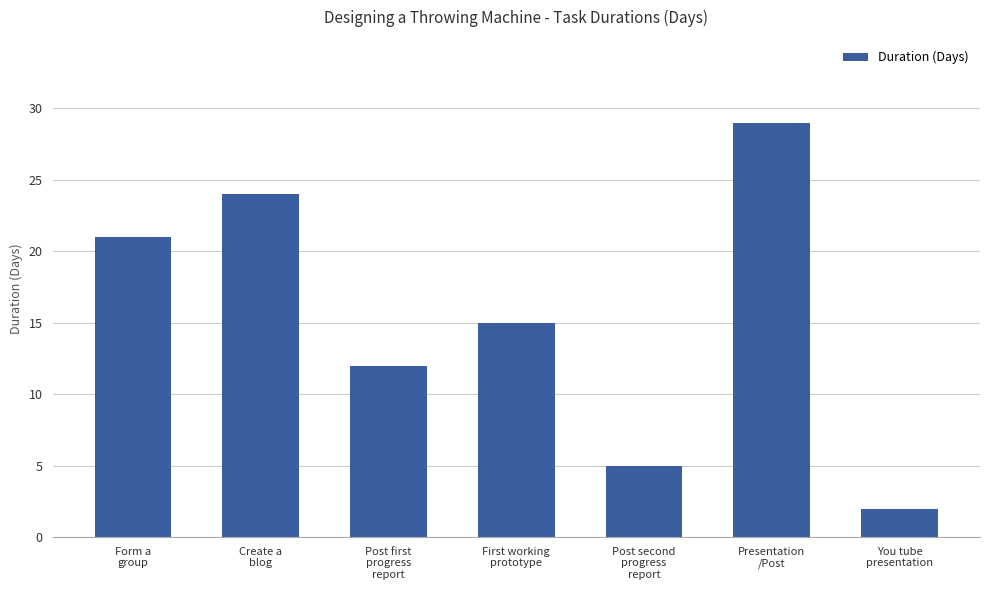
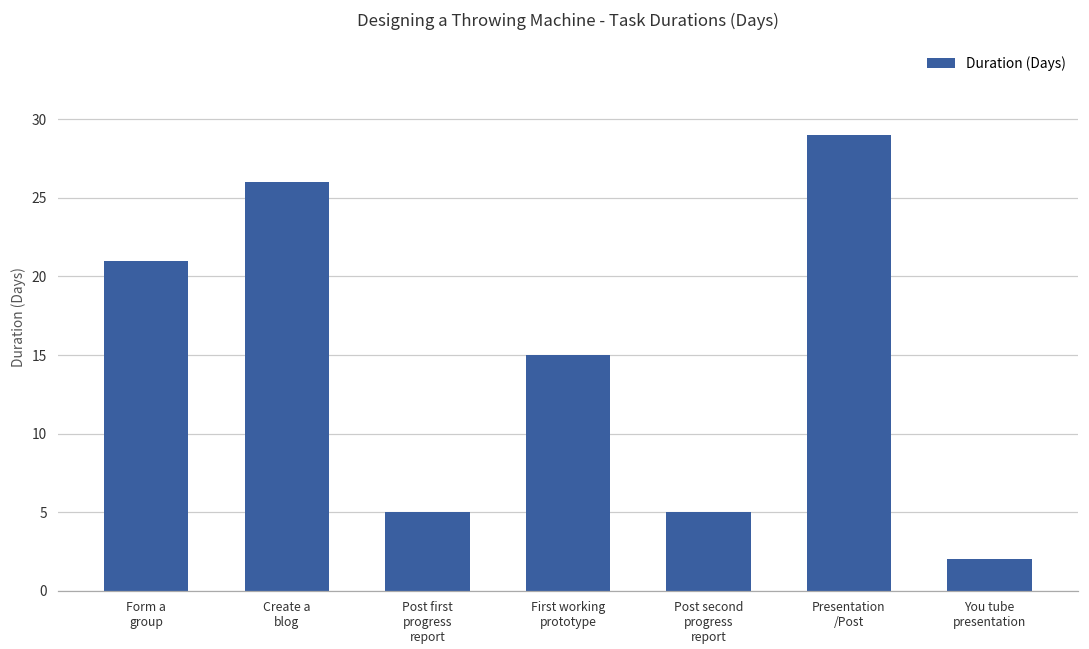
  {
    "Form a group": 21,
-   "Create a blog": 24,
-   "Post first progress report": 12,
+   "Create a blog": 26,
+   "Post first progress report": 5,
    "First working prototype": 15,
    "Post second progress report": 5,
    "Presentation /Post": 29,
    "You tube presentation": 2
  }
